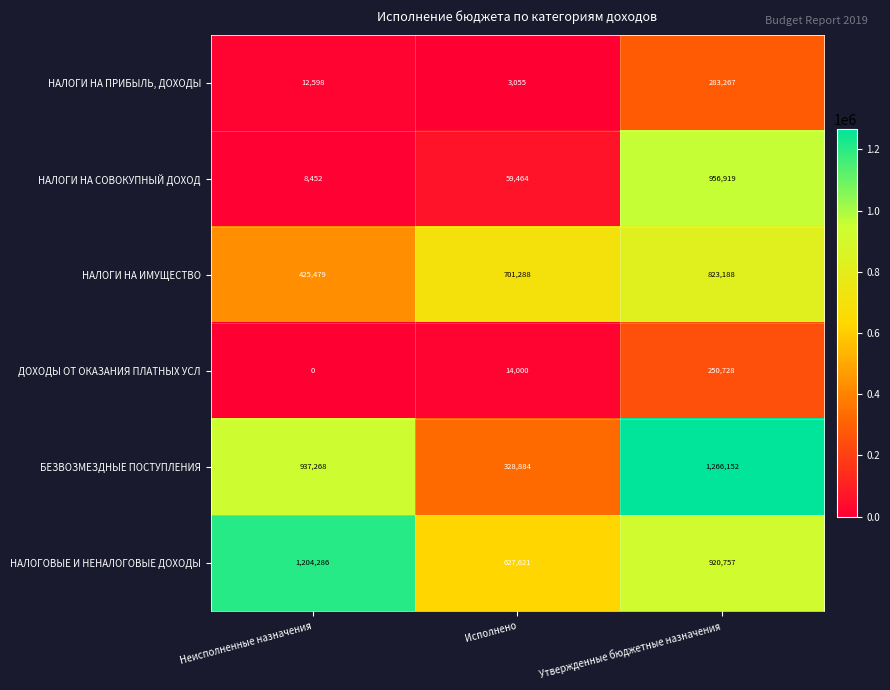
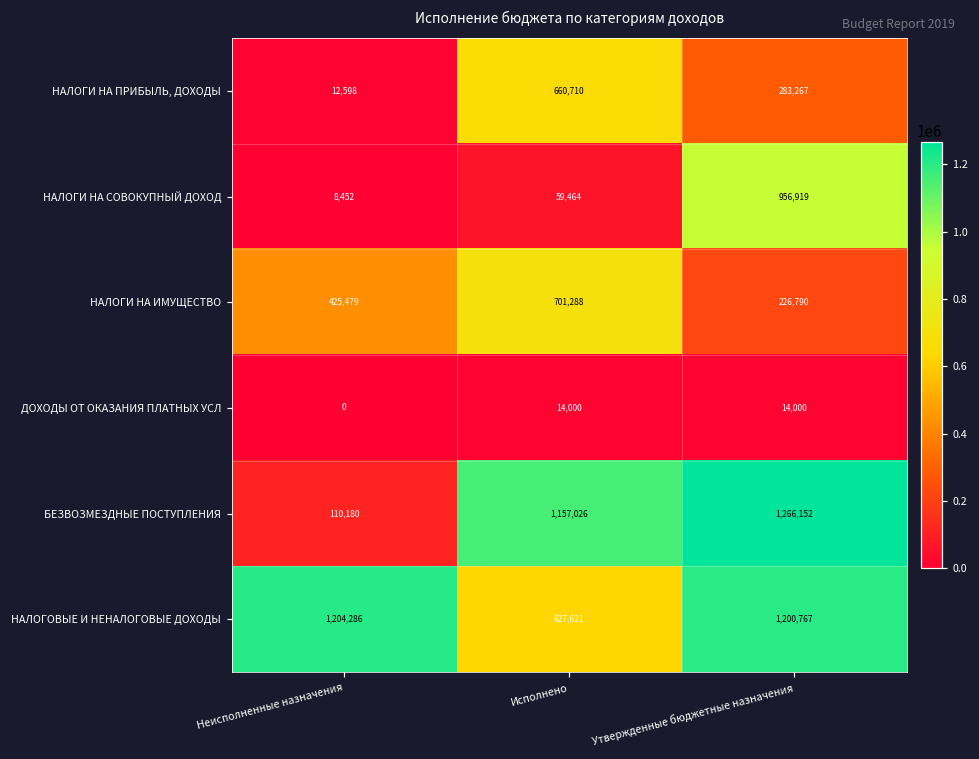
  {
    "НАЛОГИ НА ПРИБЫЛЬ, ДОХОДЫ": {
      "Неисполненные назначения": "12,598",
-     "Исполнено": "3,055",
+     "Исполнено": "660,710",
      "Утвержденные бюджетные назначения": "283,267"
    },
    "НАЛОГИ НА СОВОКУПНЫЙ ДОХОД": {
      "Неисполненные назначения": "8,452",
      "Исполнено": "59,464",
      "Утвержденные бюджетные назначения": "956,919"
    },
    "НАЛОГИ НА ИМУЩЕСТВО": {
      "Неисполненные назначения": "425,479",
      "Исполнено": "701,288",
-     "Утвержденные бюджетные назначения": "823,188"
+     "Утвержденные бюджетные назначения": "226,790"
    },
    "ДОХОДЫ ОТ ОКАЗАНИЯ ПЛАТНЫХ УСЛ": {
      "Неисполненные назначения": "0",
      "Исполнено": "14,000",
-     "Утвержденные бюджетные назначения": "250,728"
+     "Утвержденные бюджетные назначения": "14,000"
    },
    "БЕЗВОЗМЕЗДНЫЕ ПОСТУПЛЕНИЯ": {
-     "Неисполненные назначения": "937,268",
-     "Исполнено": "328,884",
+     "Неисполненные назначения": "110,180",
+     "Исполнено": "1,157,026",
      "Утвержденные бюджетные назначения": "1,266,152"
    },
    "НАЛОГОВЫЕ И НЕНАЛОГОВЫЕ ДОХОДЫ": {
      "Неисполненные назначения": "1,204,286",
      "Исполнено": "627,621",
-     "Утвержденные бюджетные назначения": "920,757"
+     "Утвержденные бюджетные назначения": "1,200,767"
    }
  }
